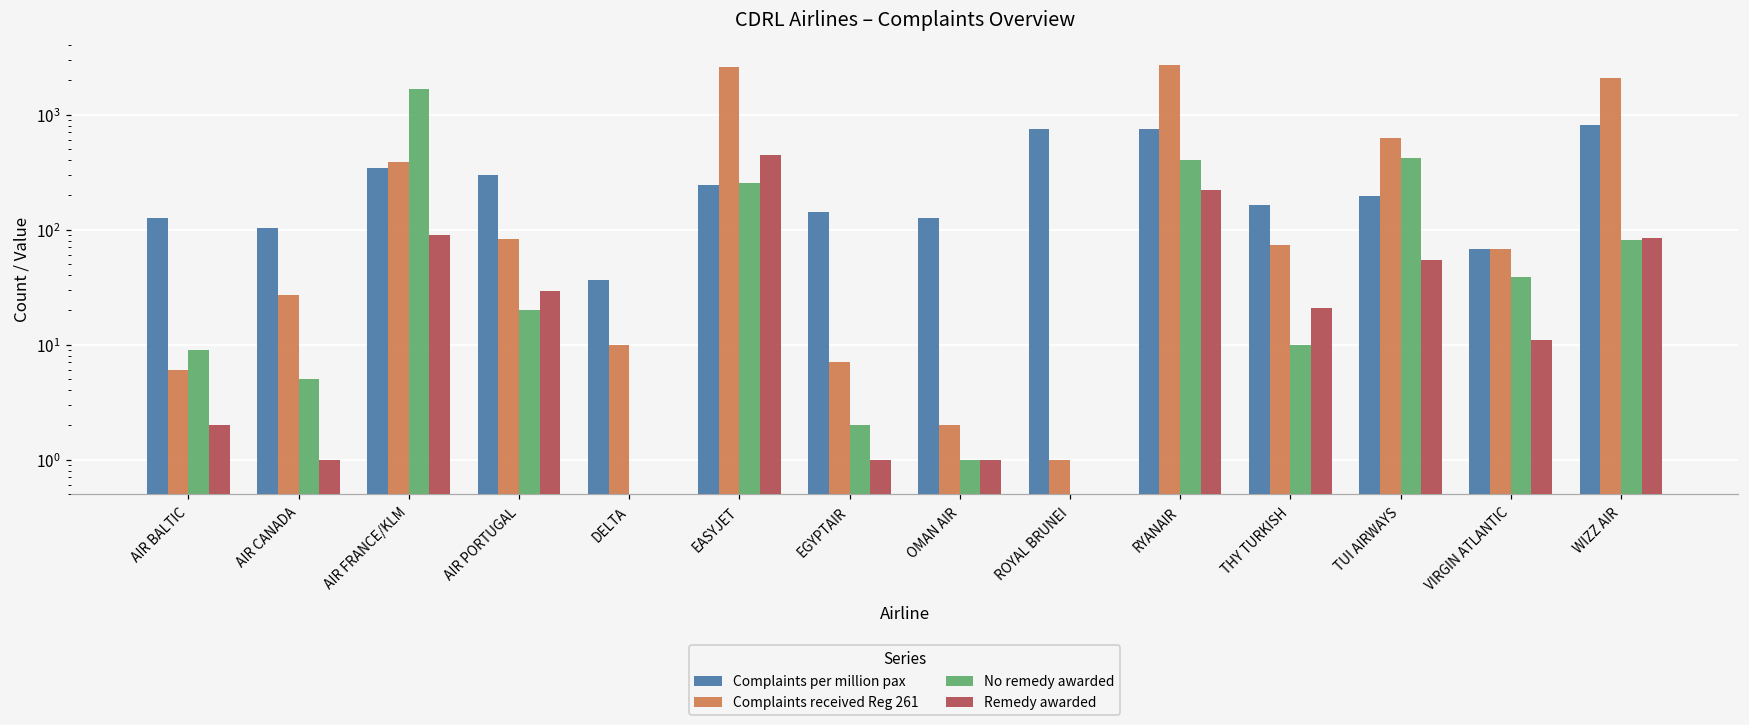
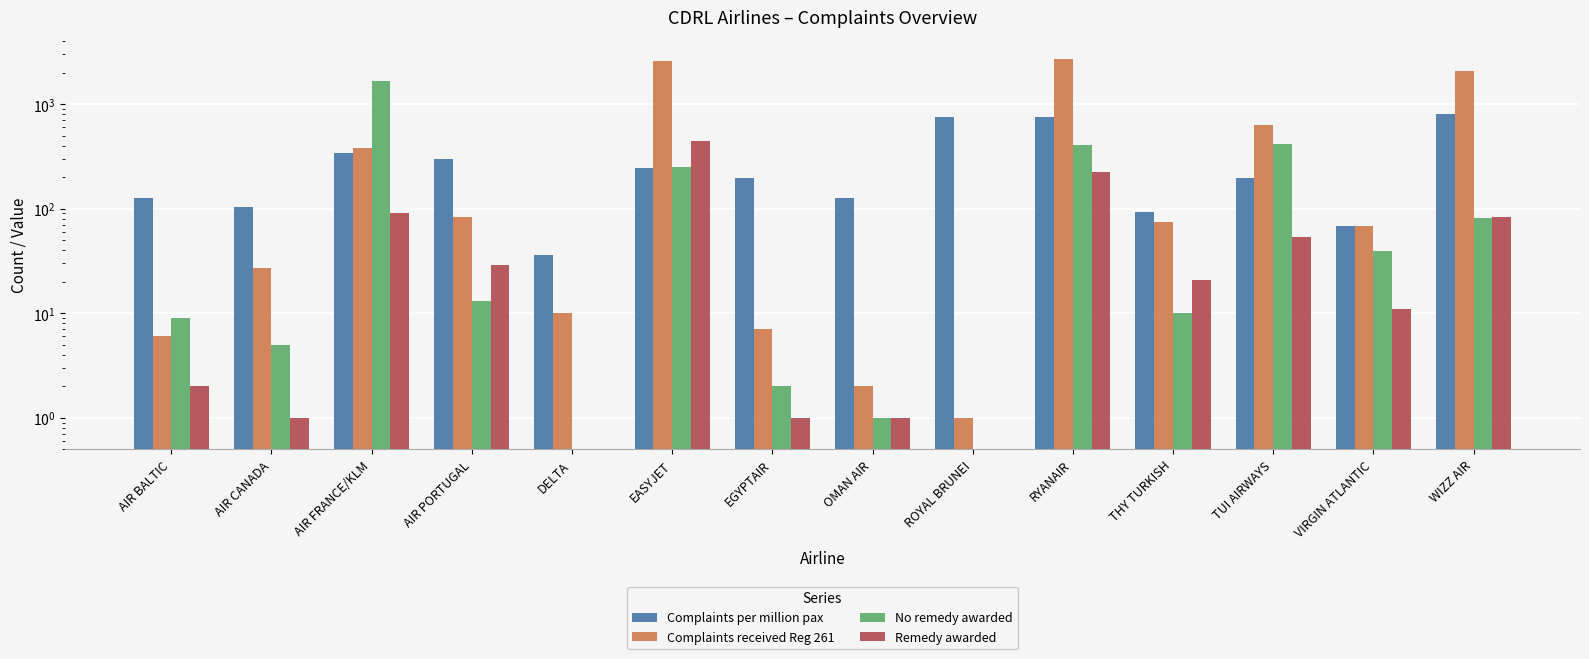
  {
    "Complaints per million pax": {
      "AIR BALTIC": 130,
      "AIR CANADA": 100,
      "AIR FRANCE/KLM": 340,
      "AIR PORTUGAL": 300,
      "DELTA": 36,
      "EASYJET": 240,
-     "EGYPTAIR": 140,
+     "EGYPTAIR": 200,
      "OMAN AIR": 130,
      "ROYAL BRUNEI": 700,
      "RYANAIR": 800,
-     "THY TURKISH": 160,
+     "THY TURKISH": 90,
      "TUI AIRWAYS": 200,
      "VIRGIN ATLANTIC": 70,
      "WIZZ AIR": 800
    },
    "No remedy awarded": {
      "AIR BALTIC": 9,
      "AIR CANADA": 5,
      "AIR FRANCE/KLM": 1700,
-     "AIR PORTUGAL": 20,
+     "AIR PORTUGAL": 13,
      "DELTA": 0.5,
      "EASYJET": 250,
      "EGYPTAIR": 2,
      "OMAN AIR": 1,
      "ROYAL BRUNEI": 0.5,
      "RYANAIR": 410,
      "THY TURKISH": 10,
      "TUI AIRWAYS": 420,
      "VIRGIN ATLANTIC": 39,
      "WIZZ AIR": 80
    }
  }
